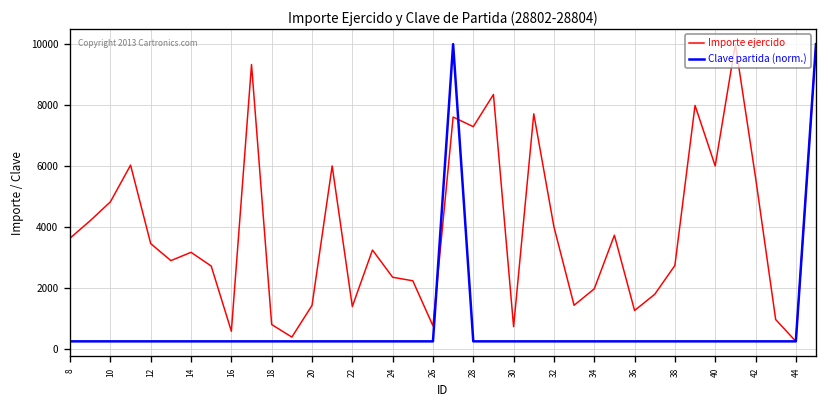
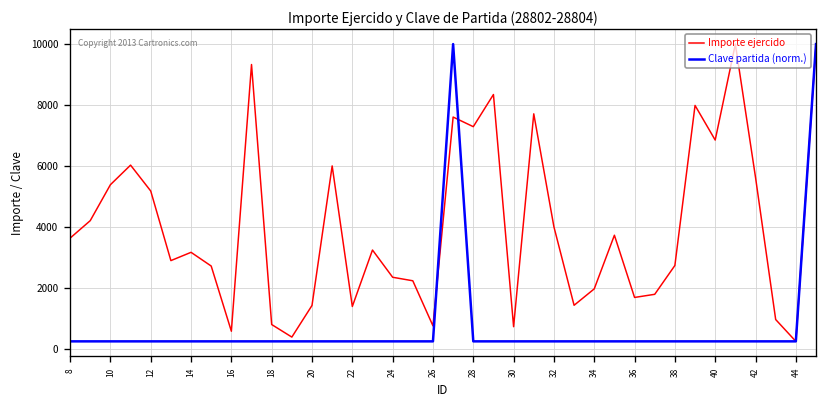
  {
    "Importe ejercido": {
      "8": 3600,
-     "10": 4800,
-     "12": 3400,
+     "10": 5400,
+     "12": 5200,
      "14": 3200,
      "16": 600,
      "18": 800,
      "20": 1400,
      "22": 1400,
      "24": 2300,
      "26": 700,
      "28": 7300,
      "30": 700,
      "32": 4000,
      "34": 2000,
-     "36": 1300,
+     "36": 1700,
      "38": 2700,
-     "40": 6000,
+     "40": 6800,
      "42": 5600
    },
    "Clave partida (norm.)": {
      "8": 200,
      "10": 200,
      "12": 200,
      "14": 200,
      "16": 200,
      "18": 200,
      "20": 200,
      "22": 200,
      "24": 200,
      "26": 200,
      "28": 200,
      "30": 200,
      "32": 200,
      "34": 200,
      "36": 200,
      "38": 200,
      "40": 200,
      "42": 200
    }
  }
